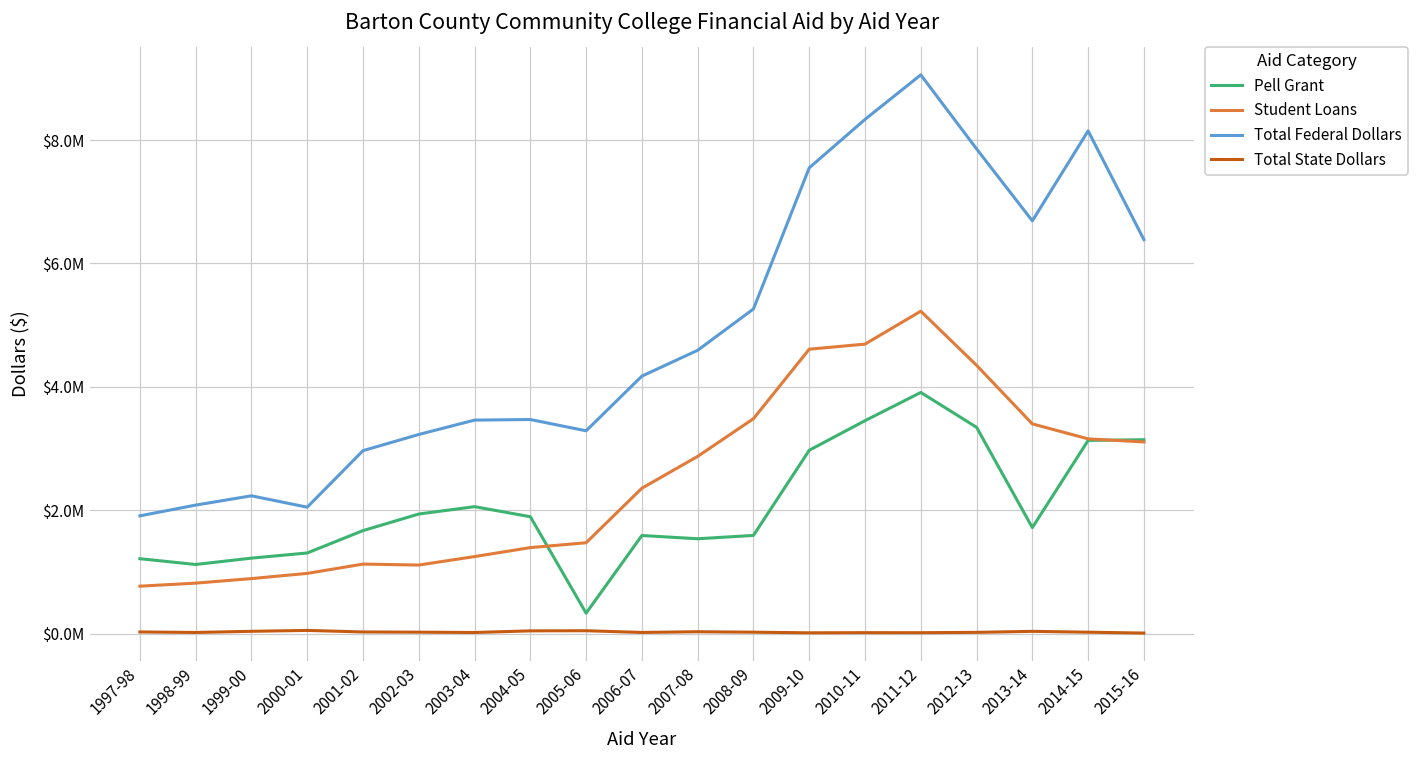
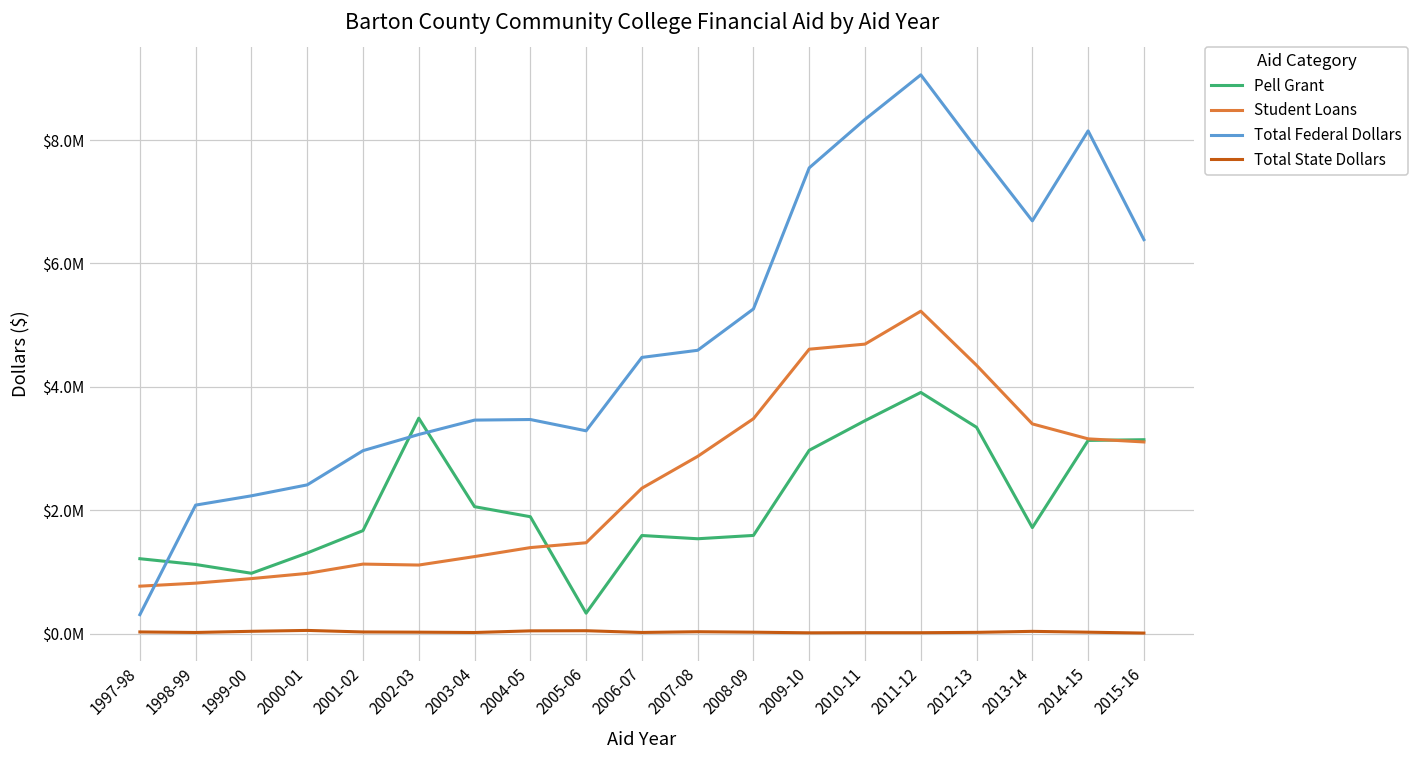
  {
    "Pell Grant": {
      "1997-98": "$1200000",
      "1998-99": "$1100000",
-     "1999-00": "$1200000",
+     "1999-00": "$1000000",
      "2000-01": "$1300000",
      "2001-02": "$1700000",
-     "2002-03": "$1900000",
+     "2002-03": "$3500000",
      "2003-04": "$2100000",
      "2004-05": "$1900000",
      "2005-06": "$300000",
      "2006-07": "$1600000",
      "2007-08": "$1500000",
      "2008-09": "$1600000",
      "2009-10": "$3000000",
      "2010-11": "$3500000",
      "2011-12": "$3900000",
      "2012-13": "$3300000",
      "2013-14": "$1700000"
    },
    "Total Federal Dollars": {
-     "1997-98": "$1900000",
+     "1997-98": "$300000",
      "1998-99": "$2100000",
      "1999-00": "$2200000",
-     "2000-01": "$2000000",
+     "2000-01": "$2400000",
      "2001-02": "$3000000",
      "2002-03": "$3200000",
      "2003-04": "$3500000",
      "2004-05": "$3500000",
      "2005-06": "$3300000",
-     "2006-07": "$4200000",
+     "2006-07": "$4500000",
      "2007-08": "$4600000",
      "2008-09": "$5300000",
      "2009-10": "$7500000",
      "2010-11": "$8300000",
      "2011-12": "$9100000",
      "2012-13": "$7900000",
      "2013-14": "$6700000",
      "2014-15": "$8100000",
      "2015-16": "$6400000"
    }
  }
